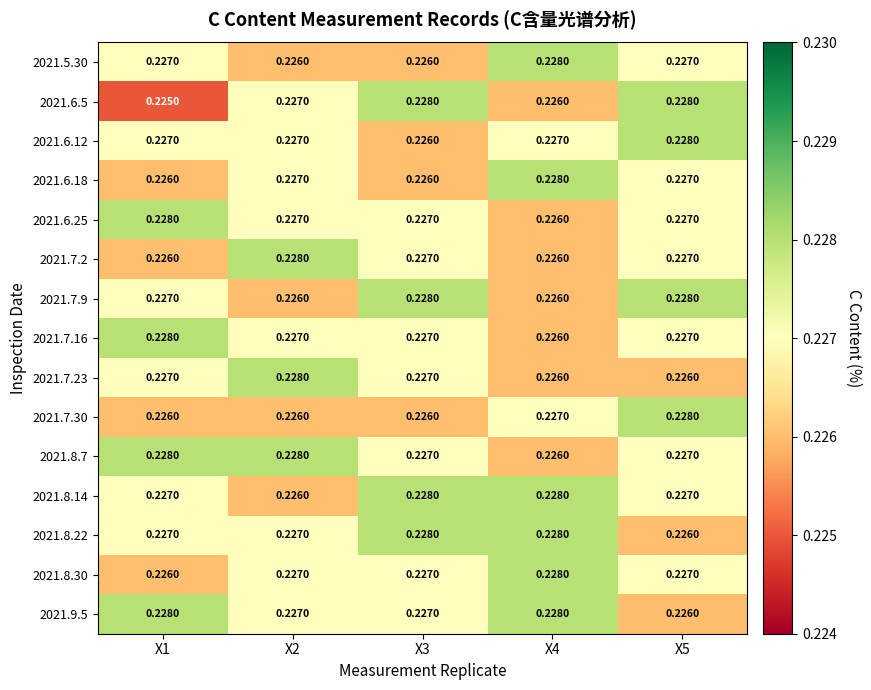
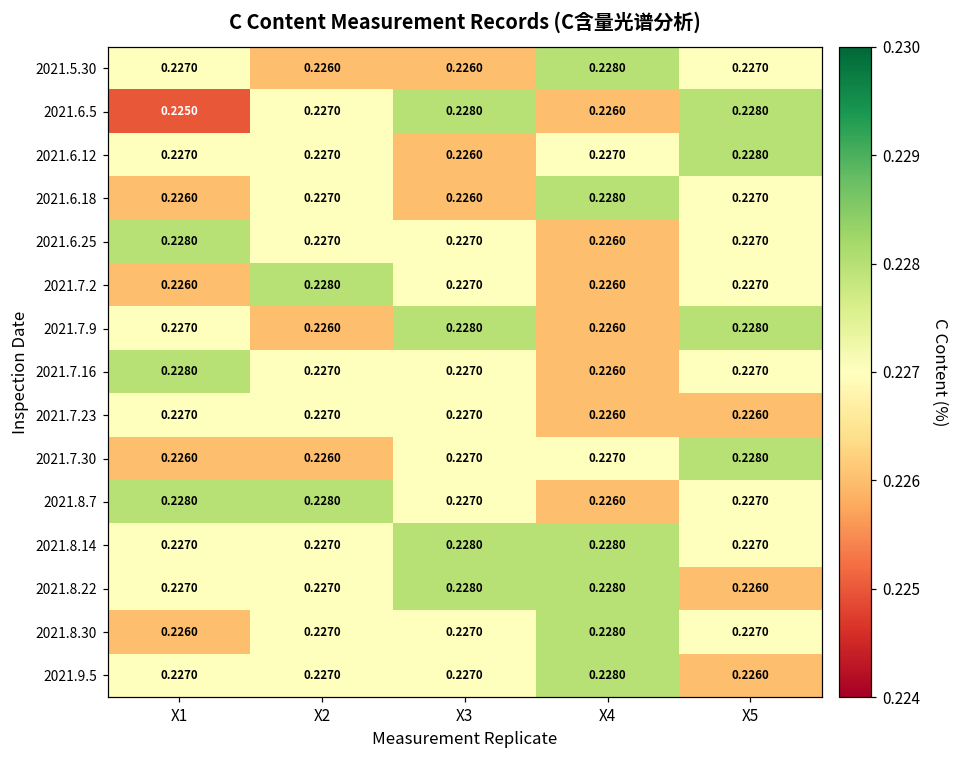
  {
    "2021.5.30": {
      "X1": 0.2270,
      "X2": 0.2260,
      "X3": 0.2260,
      "X4": 0.2280,
      "X5": 0.2270
    },
    "2021.6.5": {
      "X1": 0.2250,
      "X2": 0.2270,
      "X3": 0.2280,
      "X4": 0.2260,
      "X5": 0.2280
    },
    "2021.6.12": {
      "X1": 0.2270,
      "X2": 0.2270,
      "X3": 0.2260,
      "X4": 0.2270,
      "X5": 0.2280
    },
    "2021.6.18": {
      "X1": 0.2260,
      "X2": 0.2270,
      "X3": 0.2260,
      "X4": 0.2280,
      "X5": 0.2270
    },
    "2021.6.25": {
      "X1": 0.2280,
      "X2": 0.2270,
      "X3": 0.2270,
      "X4": 0.2260,
      "X5": 0.2270
    },
    "2021.7.2": {
      "X1": 0.2260,
      "X2": 0.2280,
      "X3": 0.2270,
      "X4": 0.2260,
      "X5": 0.2270
    },
    "2021.7.9": {
      "X1": 0.2270,
      "X2": 0.2260,
      "X3": 0.2280,
      "X4": 0.2260,
      "X5": 0.2280
    },
    "2021.7.16": {
      "X1": 0.2280,
      "X2": 0.2270,
      "X3": 0.2270,
      "X4": 0.2260,
      "X5": 0.2270
    },
    "2021.7.23": {
      "X1": 0.2270,
-     "X2": 0.2280,
+     "X2": 0.2270,
      "X3": 0.2270,
      "X4": 0.2260,
      "X5": 0.2260
    },
    "2021.7.30": {
      "X1": 0.2260,
      "X2": 0.2260,
-     "X3": 0.2260,
+     "X3": 0.2270,
      "X4": 0.2270,
      "X5": 0.2280
    },
    "2021.8.7": {
      "X1": 0.2280,
      "X2": 0.2280,
      "X3": 0.2270,
      "X4": 0.2260,
      "X5": 0.2270
    },
    "2021.8.14": {
      "X1": 0.2270,
-     "X2": 0.2260,
+     "X2": 0.2270,
      "X3": 0.2280,
      "X4": 0.2280,
      "X5": 0.2270
    },
    "2021.8.22": {
      "X1": 0.2270,
      "X2": 0.2270,
      "X3": 0.2280,
      "X4": 0.2280,
      "X5": 0.2260
    },
    "2021.8.30": {
      "X1": 0.2260,
      "X2": 0.2270,
      "X3": 0.2270,
      "X4": 0.2280,
      "X5": 0.2270
    },
    "2021.9.5": {
-     "X1": 0.2280,
+     "X1": 0.2270,
      "X2": 0.2270,
      "X3": 0.2270,
      "X4": 0.2280,
      "X5": 0.2260
    }
  }
